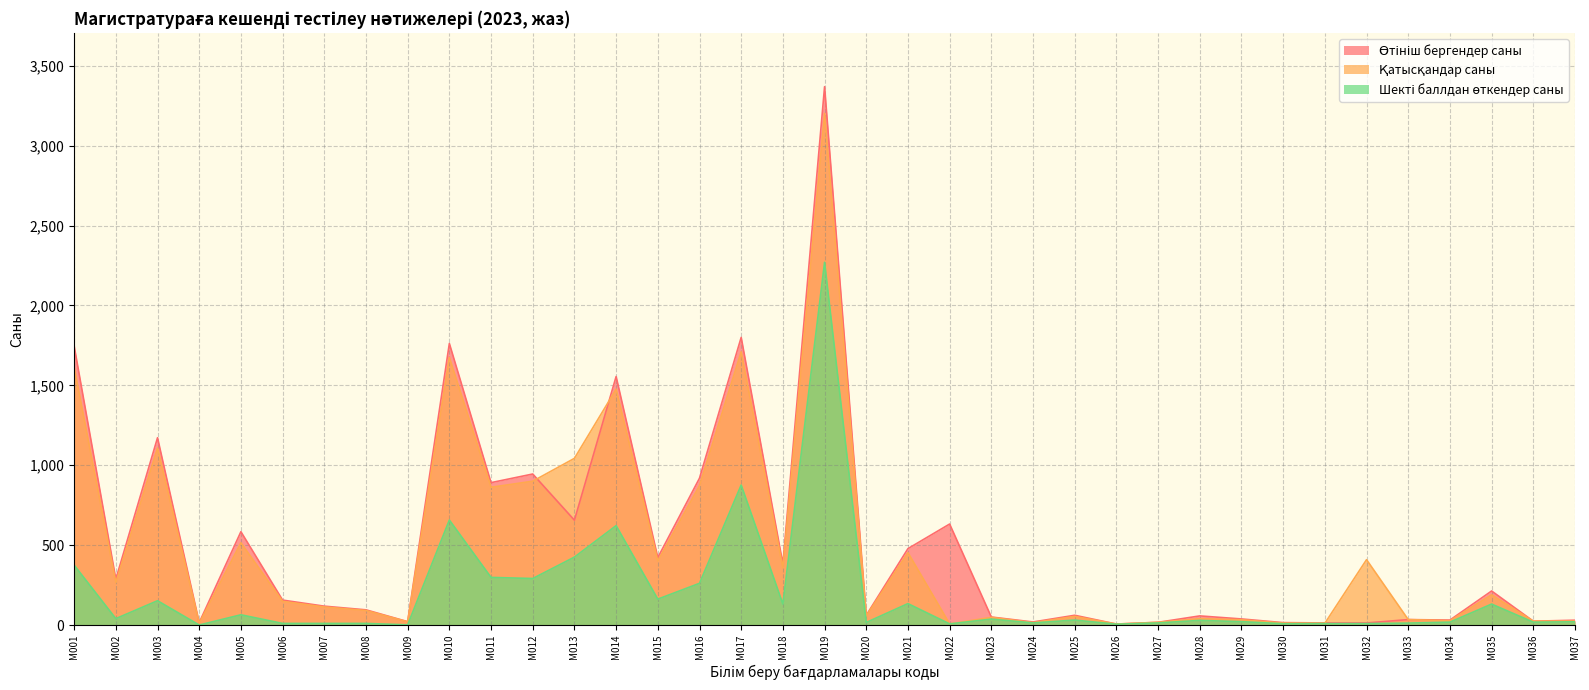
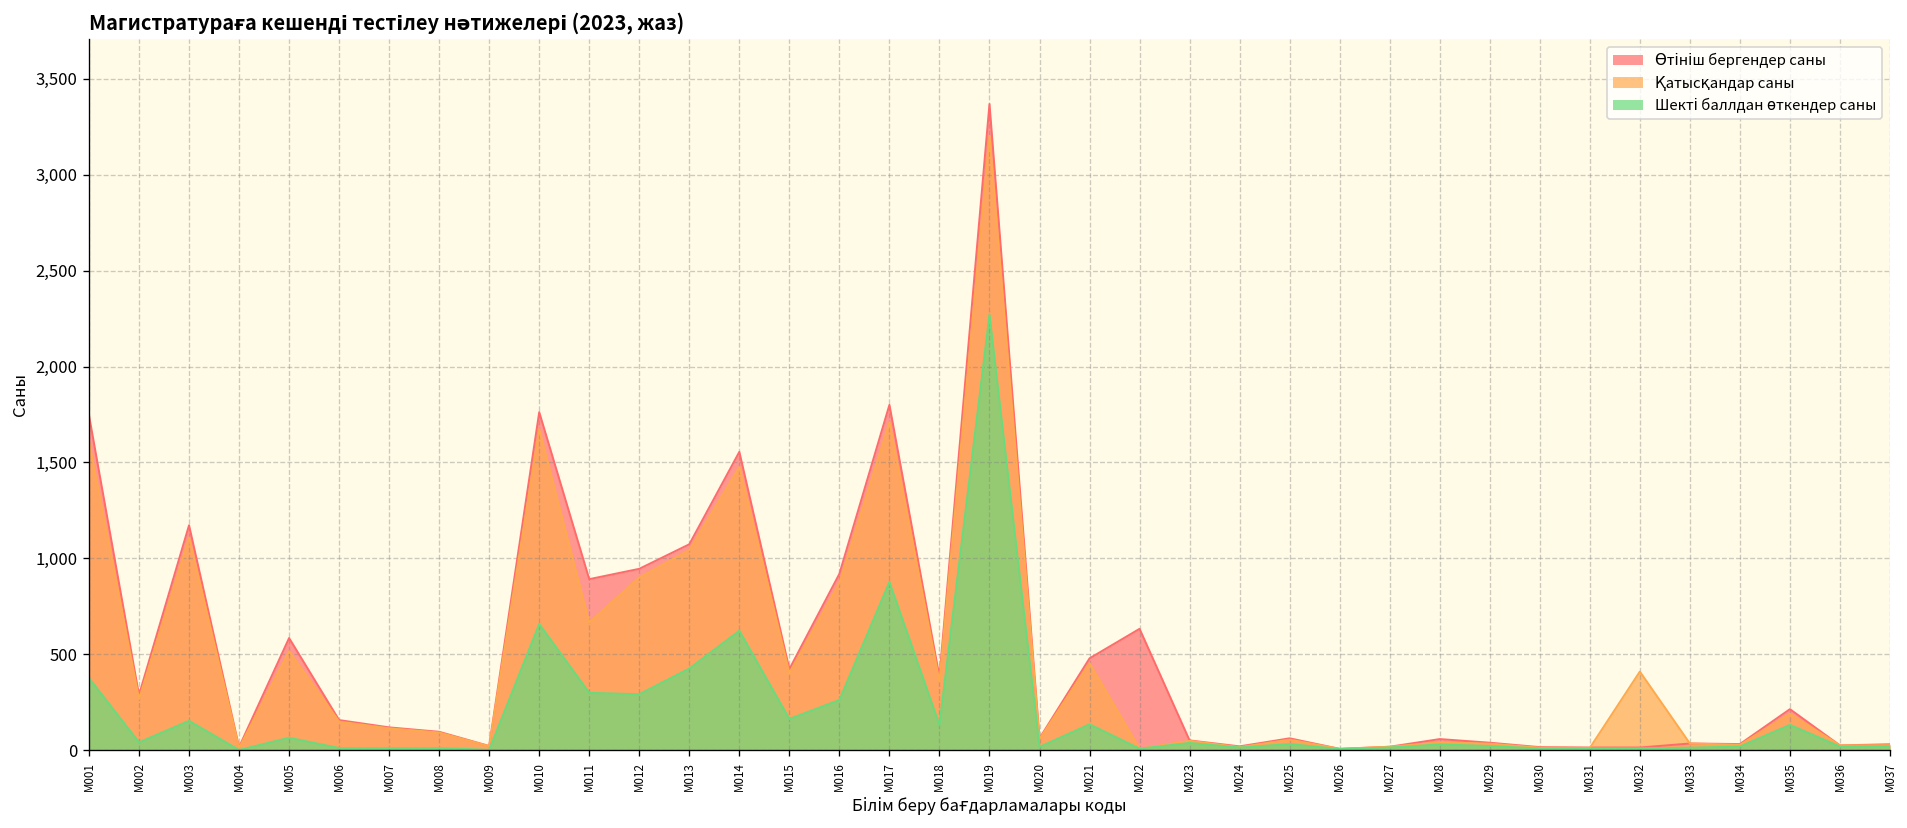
  {
    "Өтініш бергендер саны": {
      "M001": "1,750",
      "M002": "290",
      "M003": "1,170",
      "M005": "580",
      "M010": "1,760",
      "M011": "890",
      "M012": "950",
-     "M013": "660",
+     "M013": "1,070",
      "M014": "1,560",
      "M015": "420",
      "M016": "920",
      "M017": "1,800",
      "M018": "380",
      "M019": "3,370",
      "M021": "480",
      "M022": "630",
      "M028": "60",
      "M035": "210"
    },
    "Қатысқандар саны": {
      "M001": "1,610",
      "M002": "270",
      "M003": "1,110",
      "M005": "520",
      "M010": "1,670",
-     "M011": "860",
+     "M011": "670",
      "M012": "900",
      "M013": "1,040",
      "M014": "1,480",
      "M015": "400",
      "M016": "870",
      "M017": "1,710",
      "M018": "360",
      "M019": "3,200",
      "M021": "450",
      "M032": "410",
      "M035": "190"
    },
    "Шекті баллдан өткендер саны": {
      "M001": "380",
      "M002": "40",
      "M003": "150",
      "M005": "60",
      "M006": "10",
      "M007": "10",
      "M008": "10",
      "M009": "0",
      "M010": "660",
      "M011": "300",
      "M012": "290",
      "M013": "430",
      "M014": "620",
      "M015": "160",
      "M016": "260",
      "M017": "880",
      "M018": "130",
      "M019": "2,270",
      "M020": "20",
      "M021": "130",
      "M025": "30",
      "M033": "10",
      "M035": "130"
    }
  }
